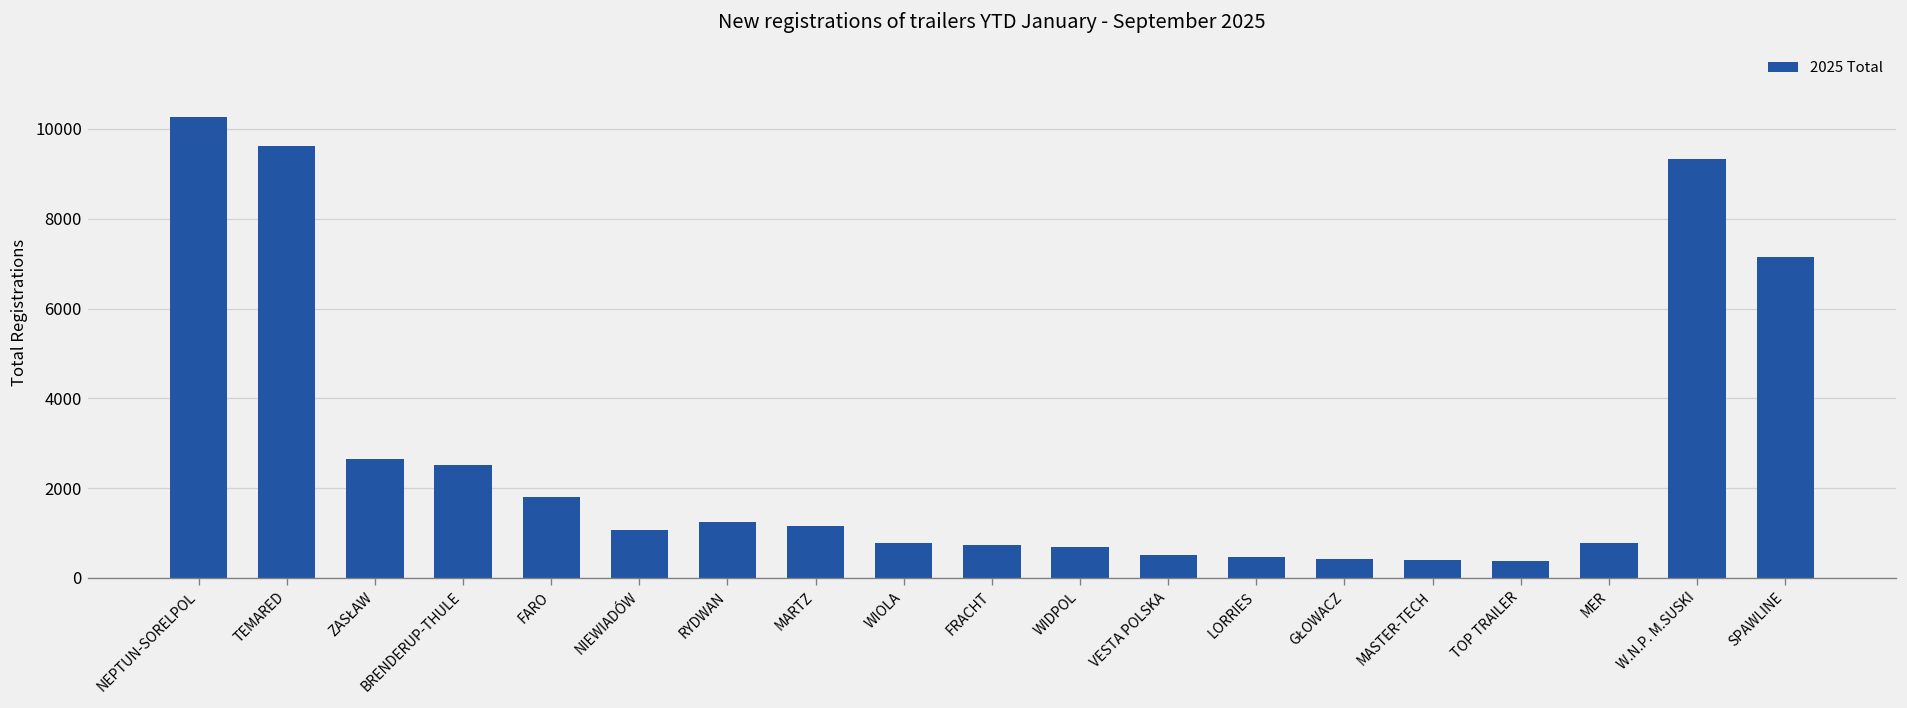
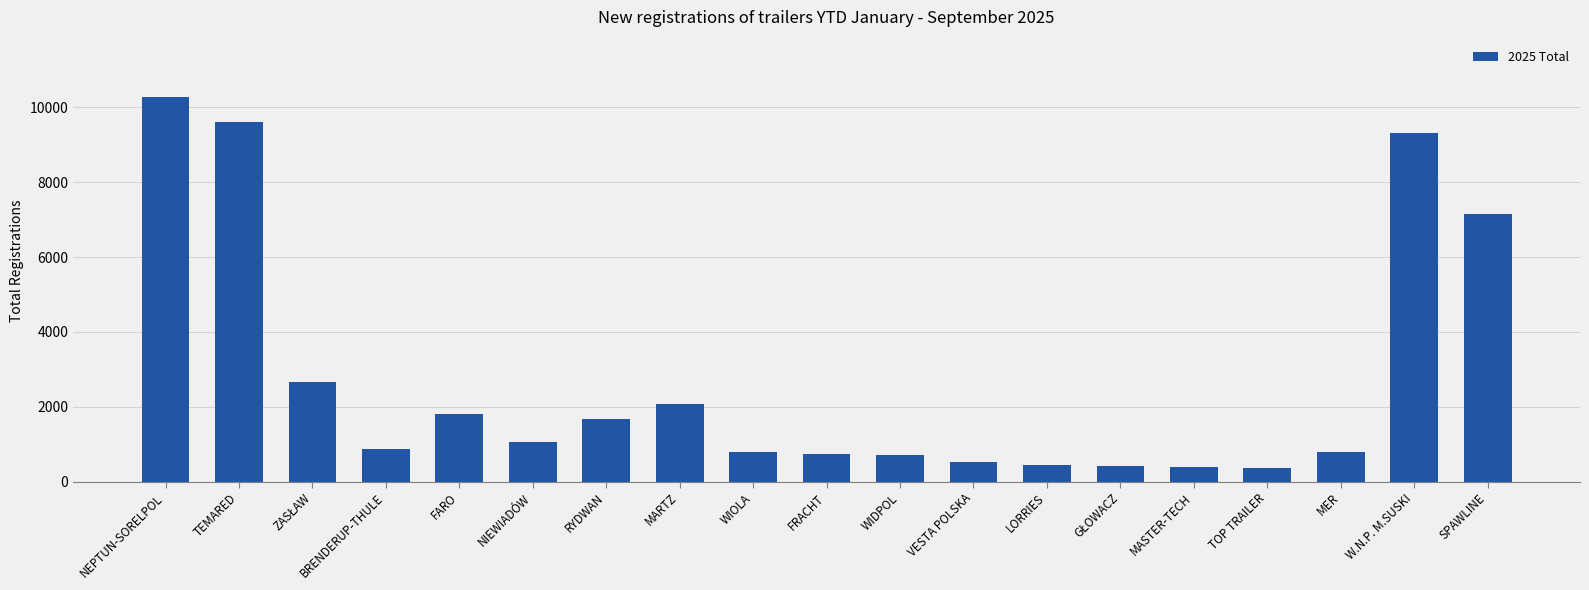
  {
    "NEPTUN-SORELPOL": 10300,
    "TEMARED": 9600,
    "ZASŁAW": 2700,
-   "BRENDERUP-THULE": 2500,
+   "BRENDERUP-THULE": 900,
    "FARO": 1800,
    "NIEWIADÓW": 1100,
-   "RYDWAN": 1300,
-   "MARTZ": 1200,
+   "RYDWAN": 1700,
+   "MARTZ": 2100,
    "WIOLA": 800,
    "FRACHT": 700,
    "WIDPOL": 700,
    "VESTA POLSKA": 500,
    "LORRIES": 500,
    "GŁOWACZ": 400,
    "MASTER-TECH": 400,
    "TOP TRAILER": 400,
    "MER": 800,
    "W.N.P. M.SUSKI": 9300,
    "SPAWLINE": 7100
  }
